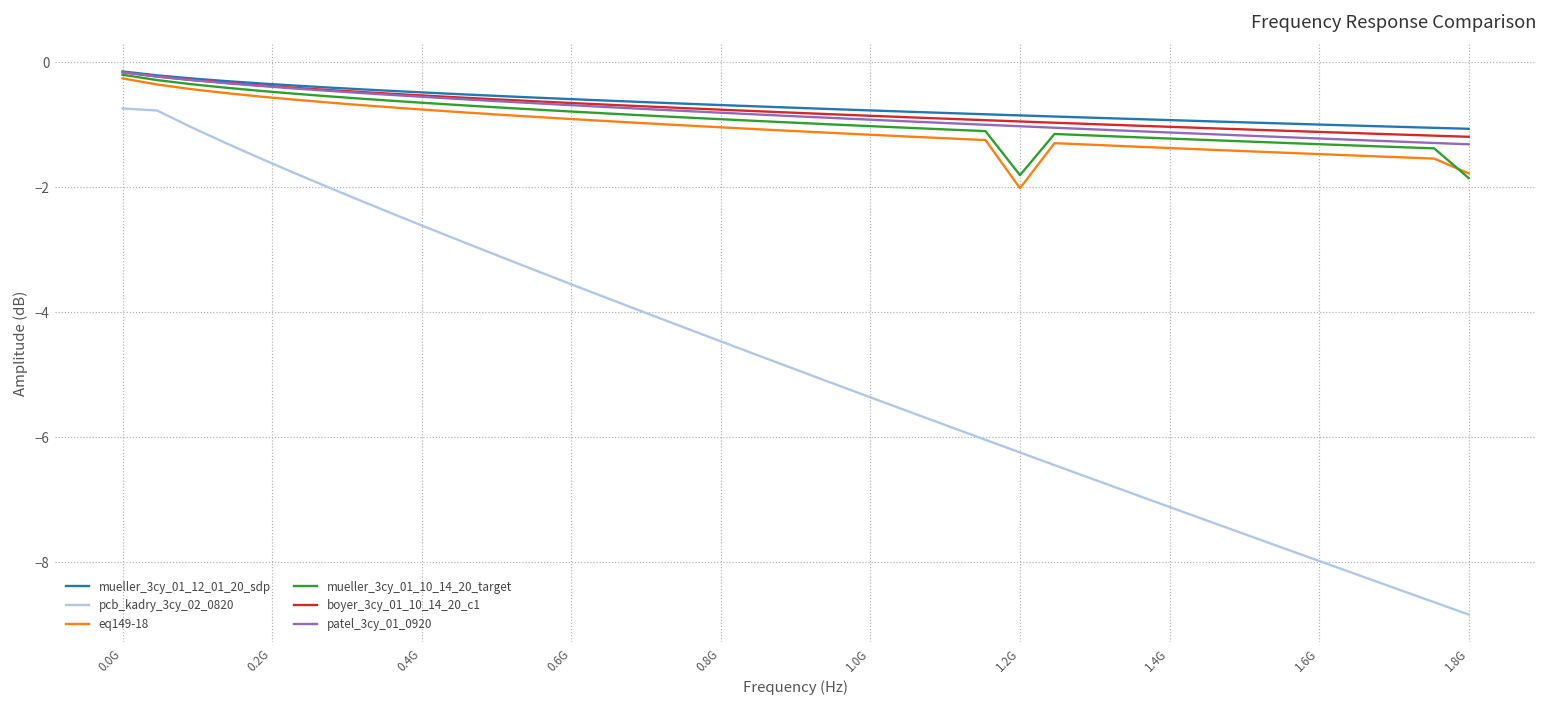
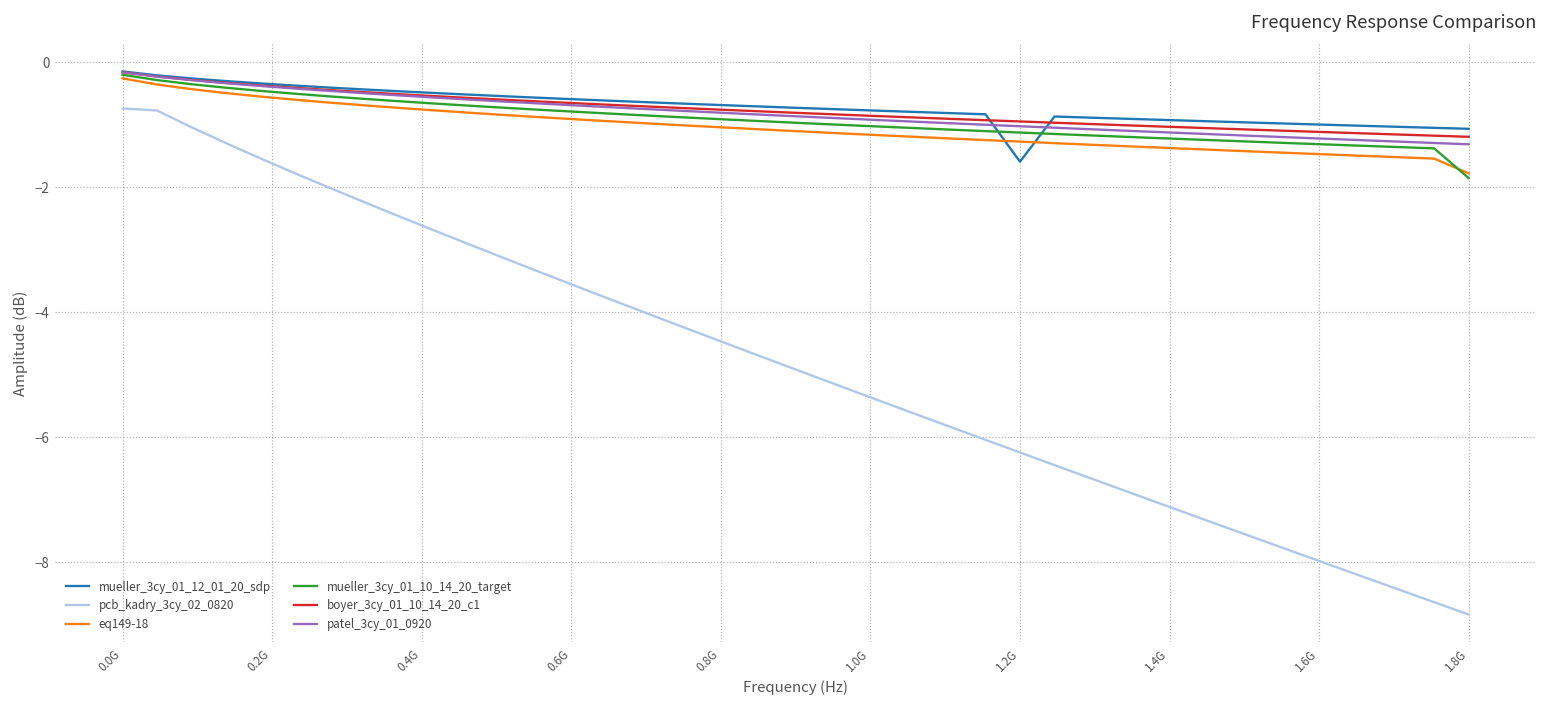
  {
    "mueller_3cy_01_12_01_20_sdp": {
      "0.6G": -0.6,
-     "1.2G": -0.9,
+     "1.2G": -1.6,
      "1.8G": -1.1
    },
    "pcb_kadry_3cy_02_0820": {
      "0.0G": -0.7,
      "0.6G": -3.6,
      "1.2G": -6.2,
      "1.8G": -8.8
    },
    "eq149-18": {
      "0.0G": -0.3,
      "0.6G": -0.9,
-     "1.2G": -2.0,
+     "1.2G": -1.3,
      "1.8G": -1.8
    },
    "mueller_3cy_01_10_14_20_target": {
      "0.6G": -0.8,
-     "1.2G": -1.8,
+     "1.2G": -1.1,
      "1.8G": -1.9
    },
    "boyer_3cy_01_10_14_20_c1": {
      "1.2G": -0.9,
      "1.8G": -1.2
    },
    "patel_3cy_01_0920": {
      "1.2G": -1.0,
      "1.8G": -1.3
    }
  }
